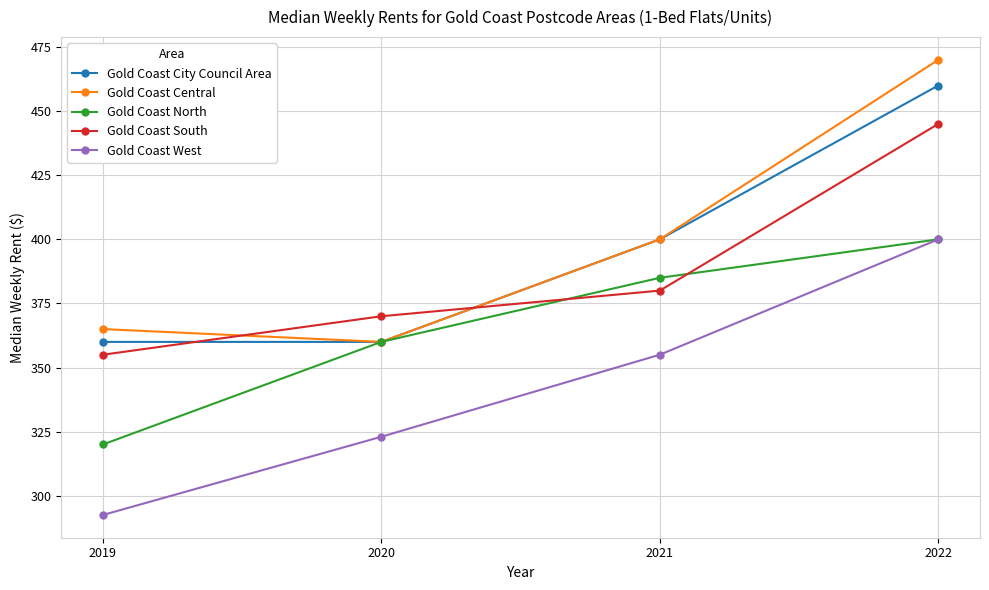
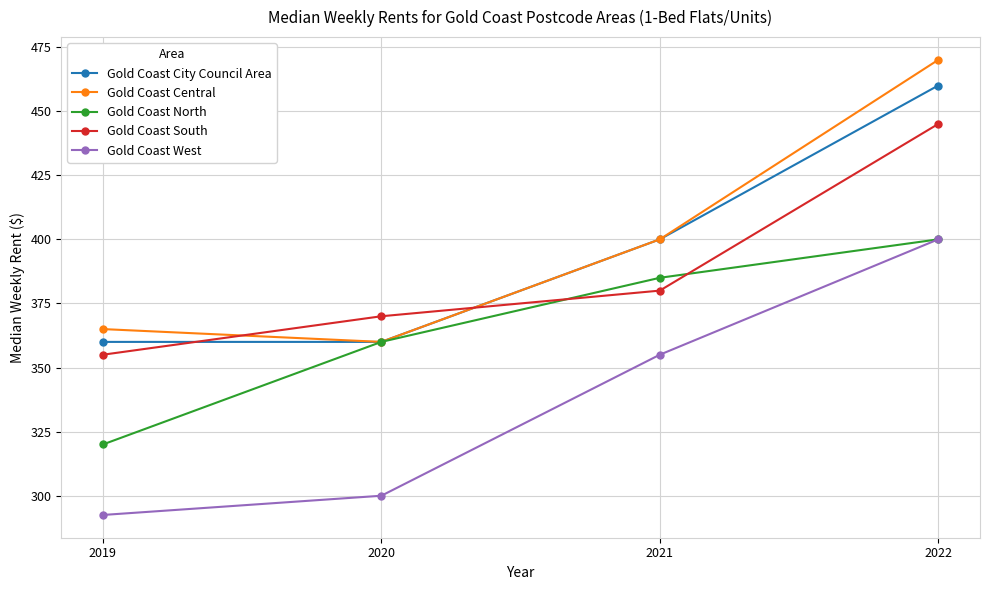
  {
    "Gold Coast City Council Area": {
      "2019": 360,
      "2022": 460
    },
    "Gold Coast Central": {
      "2019": 365,
      "2022": 470
    },
    "Gold Coast North": {
      "2019": 320,
      "2021": 385
    },
    "Gold Coast South": {
      "2019": 355,
      "2020": 370,
      "2021": 380,
      "2022": 445
    },
    "Gold Coast West": {
      "2019": 293,
-     "2020": 323,
+     "2020": 300,
      "2021": 355
    }
  }
